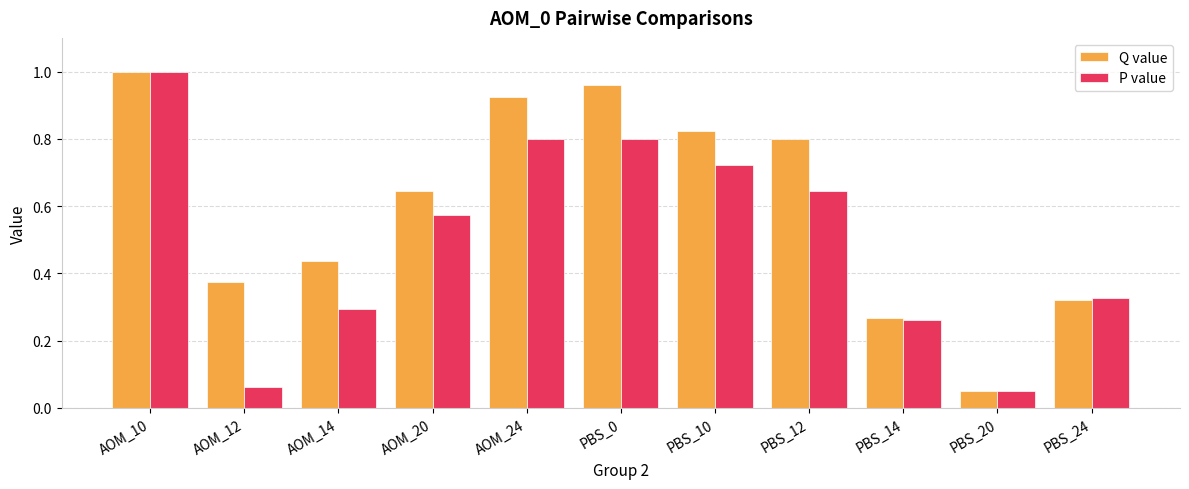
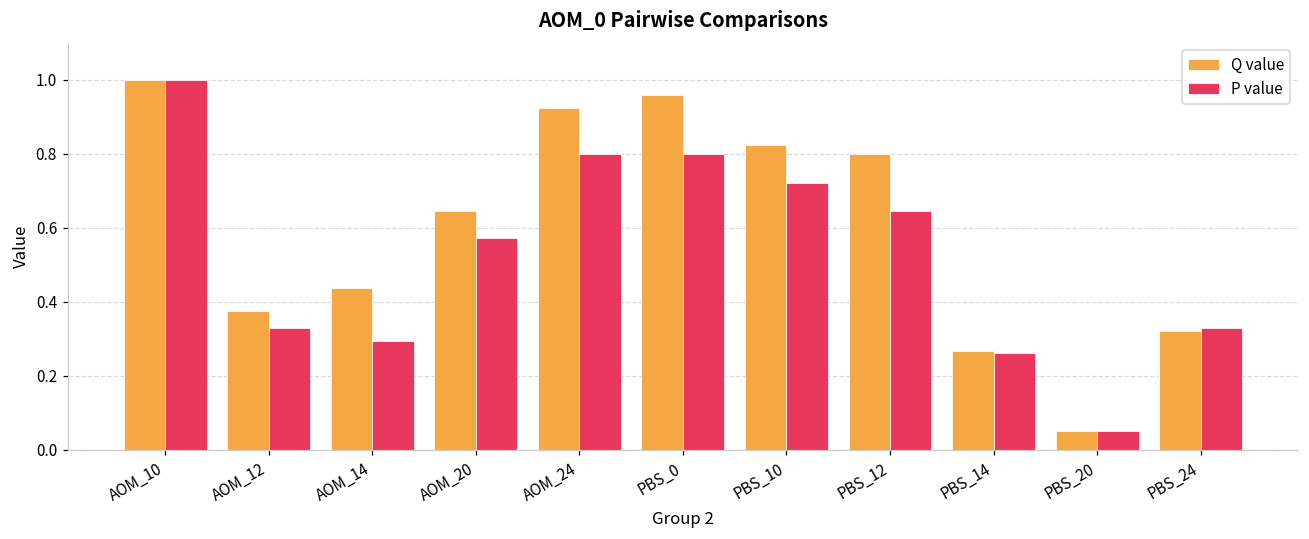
  {
    "Q value": {
      "AOM_10": 1.00,
      "AOM_12": 0.38,
      "AOM_14": 0.44,
      "AOM_20": 0.65,
      "AOM_24": 0.92,
      "PBS_0": 0.96,
      "PBS_10": 0.82,
      "PBS_12": 0.80,
      "PBS_14": 0.27,
      "PBS_20": 0.05,
      "PBS_24": 0.32
    },
    "P value": {
      "AOM_10": 1.00,
-     "AOM_12": 0.06,
+     "AOM_12": 0.33,
      "AOM_14": 0.29,
      "AOM_20": 0.57,
      "AOM_24": 0.80,
      "PBS_0": 0.80,
      "PBS_10": 0.72,
      "PBS_12": 0.65,
      "PBS_14": 0.26,
      "PBS_20": 0.05,
      "PBS_24": 0.33
    }
  }
